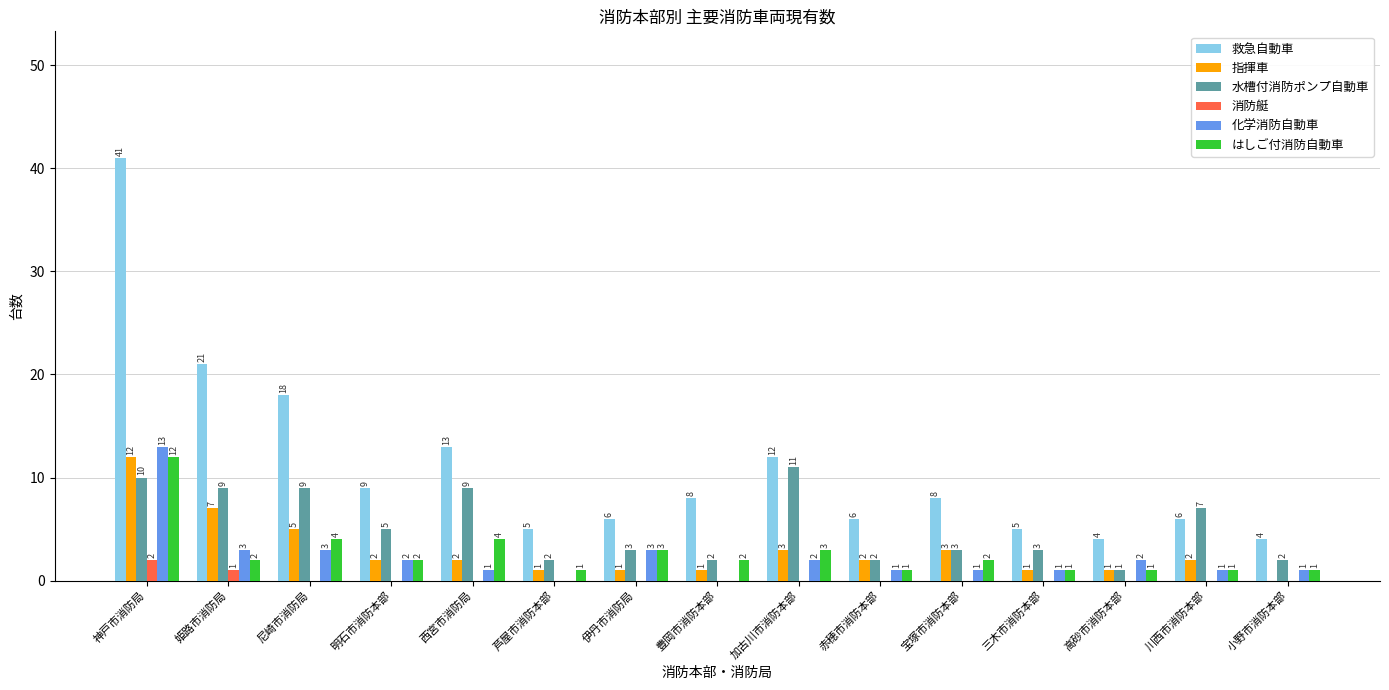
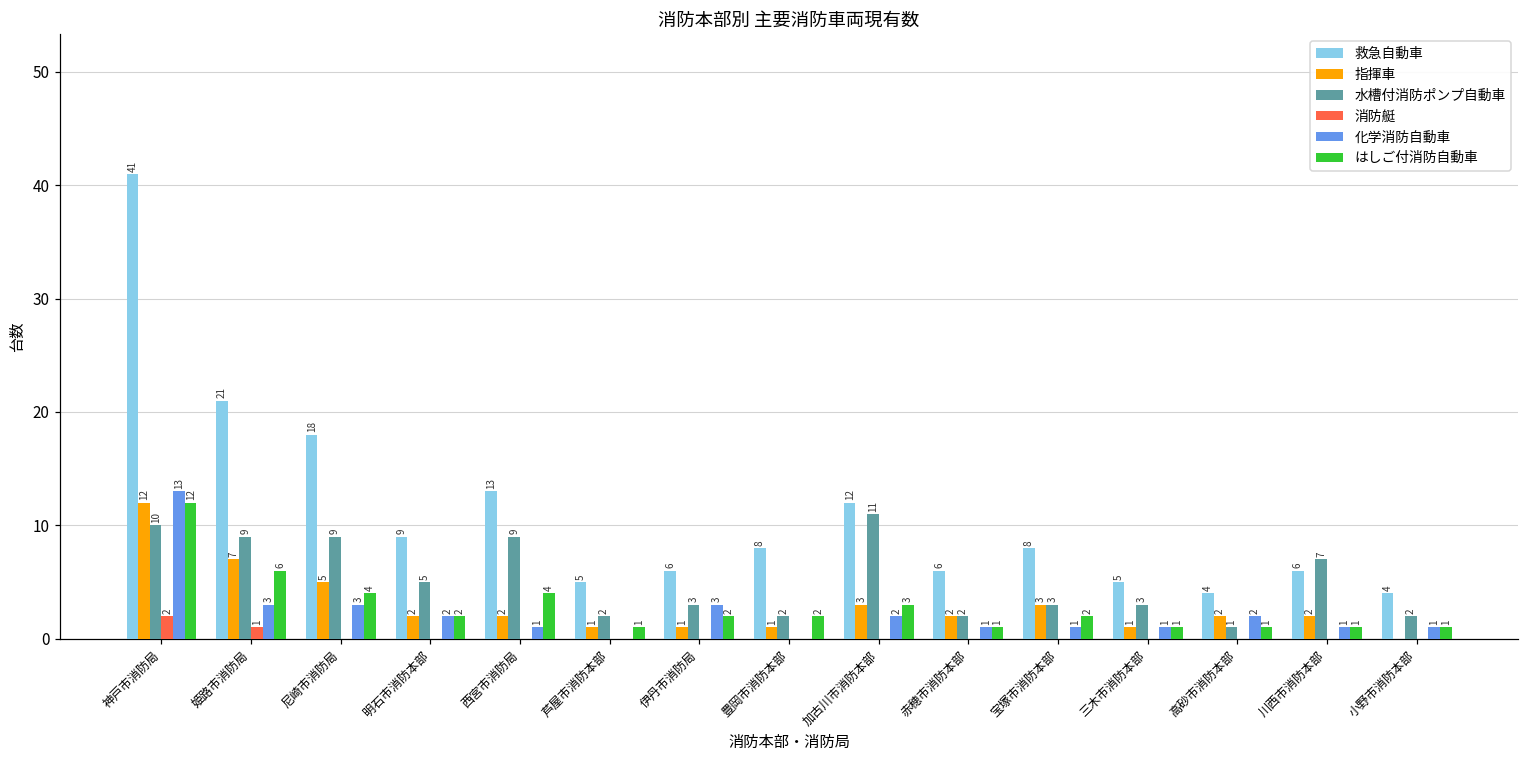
  {
    "救急自動車": {
      "神戸市消防局": 41,
      "姫路市消防局": 21,
      "尼崎市消防局": 18,
      "明石市消防本部": 9,
      "西宮市消防局": 13,
      "芦屋市消防本部": 5,
      "伊丹市消防局": 6,
      "豊岡市消防本部": 8,
      "加古川市消防本部": 12,
      "赤穂市消防本部": 6,
      "宝塚市消防本部": 8,
      "三木市消防本部": 5,
      "高砂市消防本部": 4,
      "川西市消防本部": 6,
      "小野市消防本部": 4
    },
    "指揮車": {
      "神戸市消防局": 12,
      "姫路市消防局": 7,
      "尼崎市消防局": 5,
      "明石市消防本部": 2,
      "西宮市消防局": 2,
      "芦屋市消防本部": 1,
      "伊丹市消防局": 1,
      "豊岡市消防本部": 1,
      "加古川市消防本部": 3,
      "赤穂市消防本部": 2,
      "宝塚市消防本部": 3,
      "三木市消防本部": 1,
-     "高砂市消防本部": 1,
+     "高砂市消防本部": 2,
      "川西市消防本部": 2
    },
    "水槽付消防ポンプ自動車": {
      "神戸市消防局": 10,
      "姫路市消防局": 9,
      "尼崎市消防局": 9,
      "明石市消防本部": 5,
      "西宮市消防局": 9,
      "芦屋市消防本部": 2,
      "伊丹市消防局": 3,
      "豊岡市消防本部": 2,
      "加古川市消防本部": 11,
      "赤穂市消防本部": 2,
      "宝塚市消防本部": 3,
      "三木市消防本部": 3,
      "高砂市消防本部": 1,
      "川西市消防本部": 7,
      "小野市消防本部": 2
    },
    "消防艇": {
      "神戸市消防局": 2,
      "姫路市消防局": 1
    },
    "化学消防自動車": {
      "神戸市消防局": 13,
      "姫路市消防局": 3,
      "尼崎市消防局": 3,
      "明石市消防本部": 2,
      "西宮市消防局": 1,
      "伊丹市消防局": 3,
      "加古川市消防本部": 2,
      "赤穂市消防本部": 1,
      "宝塚市消防本部": 1,
      "三木市消防本部": 1,
      "高砂市消防本部": 2,
      "川西市消防本部": 1,
      "小野市消防本部": 1
    },
    "はしご付消防自動車": {
      "神戸市消防局": 12,
-     "姫路市消防局": 2,
+     "姫路市消防局": 6,
      "尼崎市消防局": 4,
      "明石市消防本部": 2,
      "西宮市消防局": 4,
      "芦屋市消防本部": 1,
-     "伊丹市消防局": 3,
+     "伊丹市消防局": 2,
      "豊岡市消防本部": 2,
      "加古川市消防本部": 3,
      "赤穂市消防本部": 1,
      "宝塚市消防本部": 2,
      "三木市消防本部": 1,
      "高砂市消防本部": 1,
      "川西市消防本部": 1,
      "小野市消防本部": 1
    }
  }
